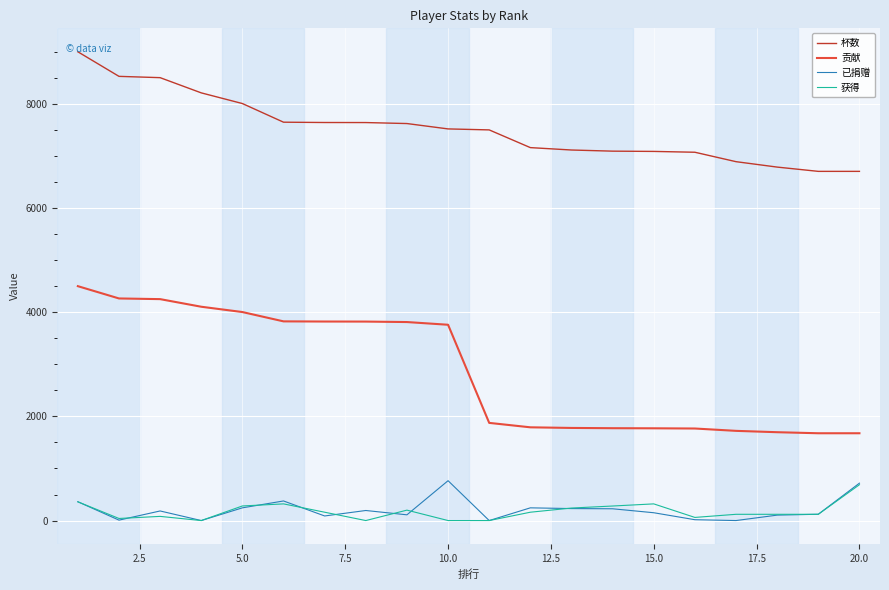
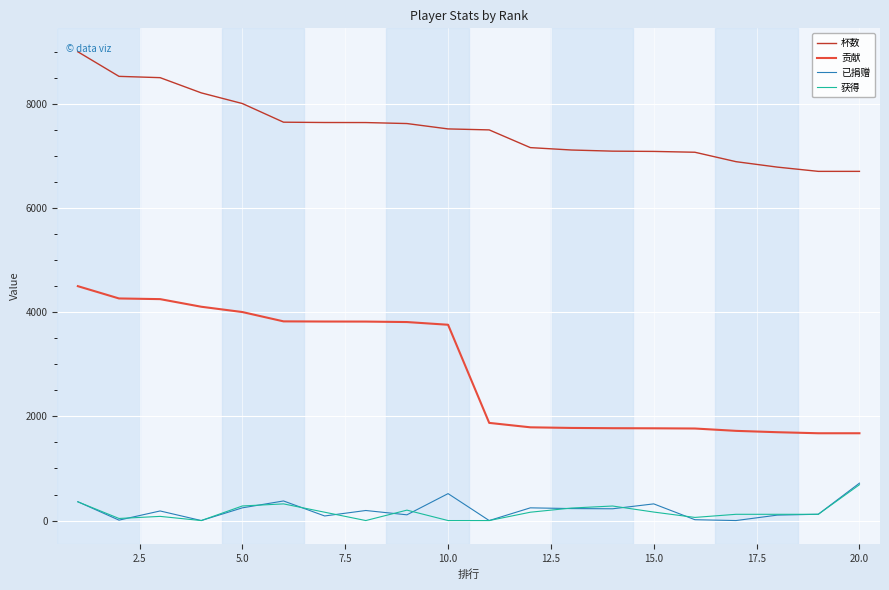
  {
    "已捐赠": {
-     "10.0": 800,
-     "15.0": 200
+     "10.0": 500,
+     "15.0": 300
    },
    "获得": {
      "10.0": 0,
-     "15.0": 300
+     "15.0": 200
    }
  }
